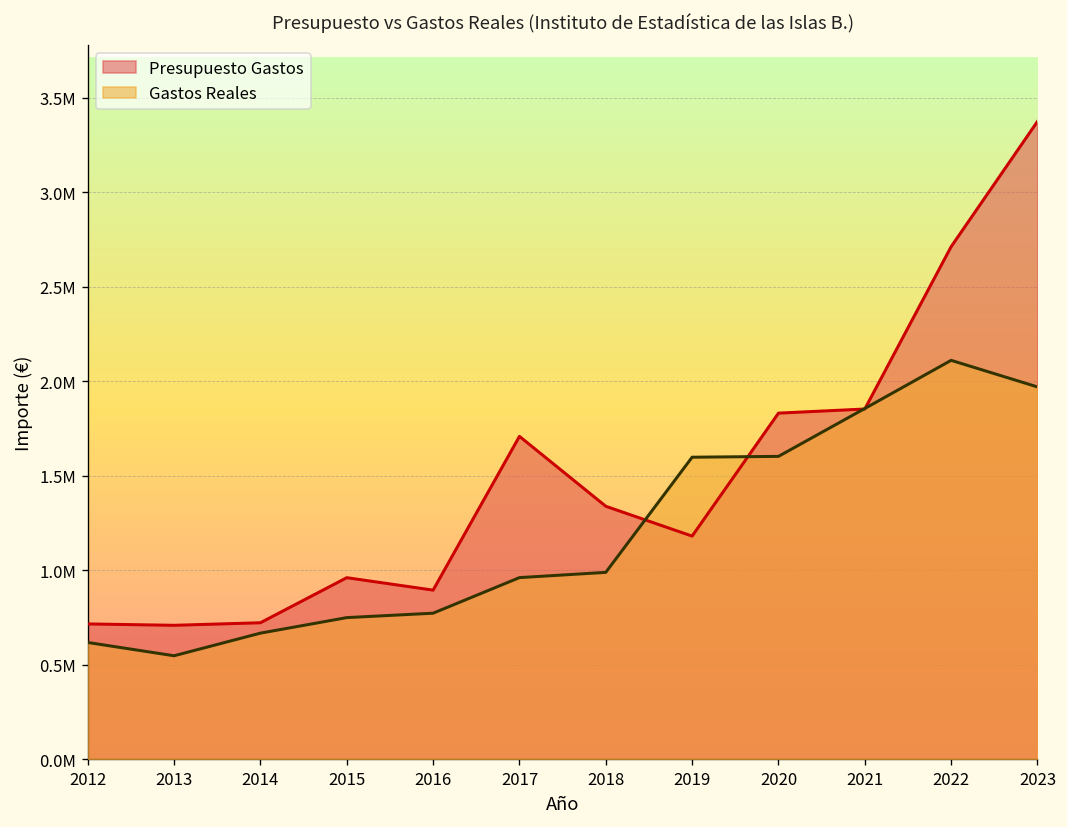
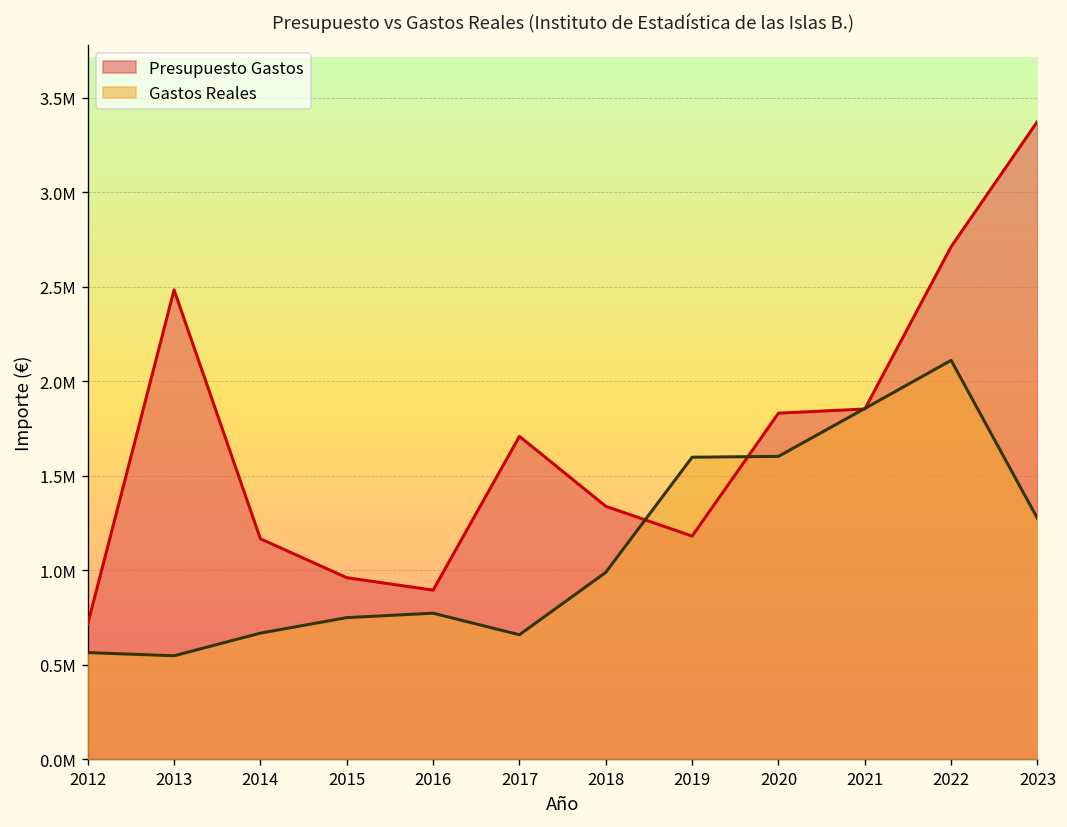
  {
    "Presupuesto Gastos": {
      "2012": 720000,
-     "2013": 710000,
-     "2014": 720000,
+     "2013": 2480000,
+     "2014": 1170000,
      "2015": 960000,
      "2016": 900000,
      "2017": 1710000,
      "2018": 1340000,
      "2019": 1180000,
      "2020": 1830000,
      "2022": 2710000,
      "2023": 3370000
    },
    "Gastos Reales": {
-     "2012": 620000,
+     "2012": 570000,
      "2013": 550000,
      "2014": 670000,
      "2015": 750000,
      "2016": 770000,
-     "2017": 960000,
+     "2017": 660000,
      "2018": 990000,
      "2019": 1600000,
      "2020": 1600000,
      "2022": 2110000,
-     "2023": 1970000
+     "2023": 1270000
    }
  }
